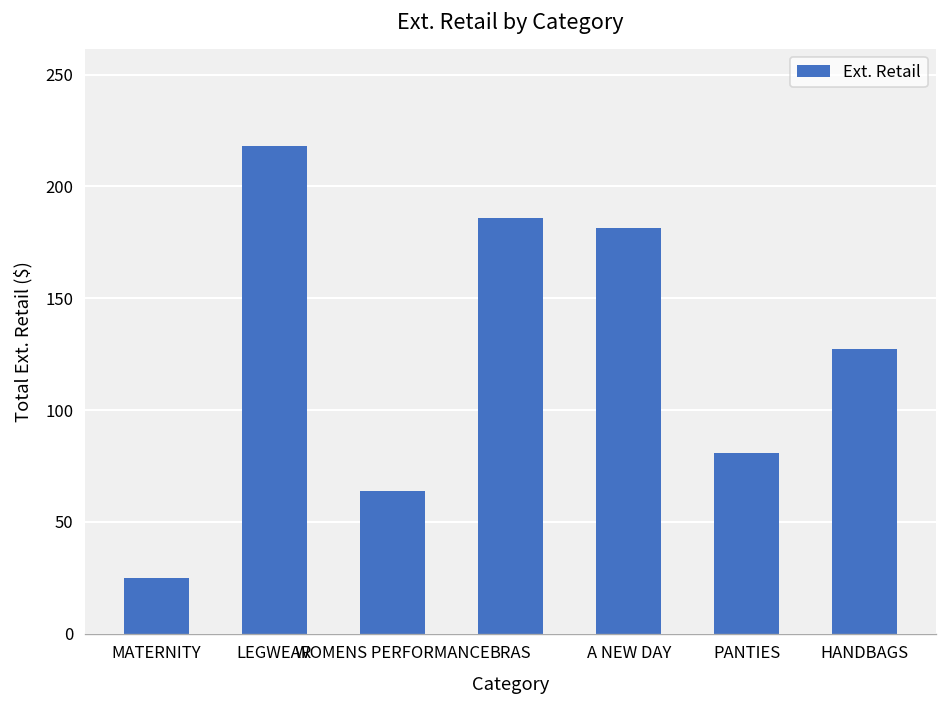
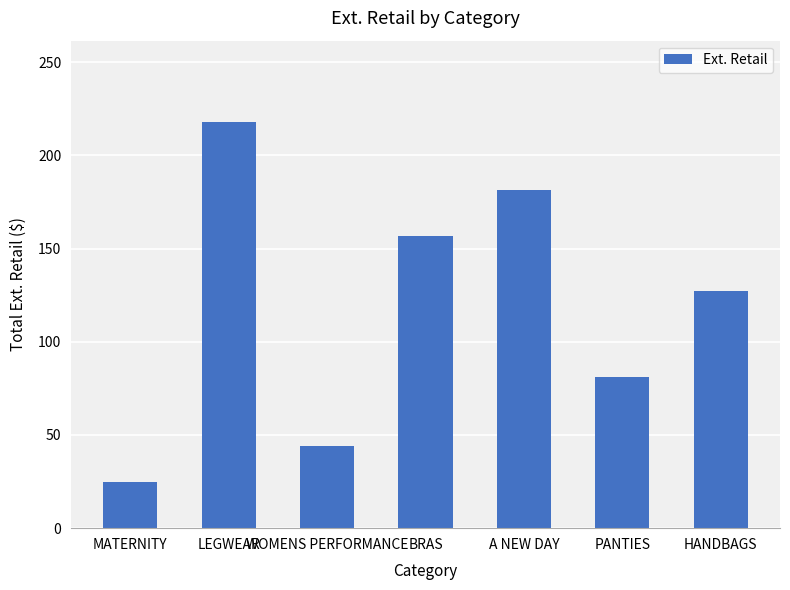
  {
    "MATERNITY": 25,
-   "WOMENS PERFORMANCE": 64,
-   "BRAS": 186,
+   "WOMENS PERFORMANCE": 44,
+   "BRAS": 157,
    "A NEW DAY": 181,
    "PANTIES": 81,
    "HANDBAGS": 128
  }
